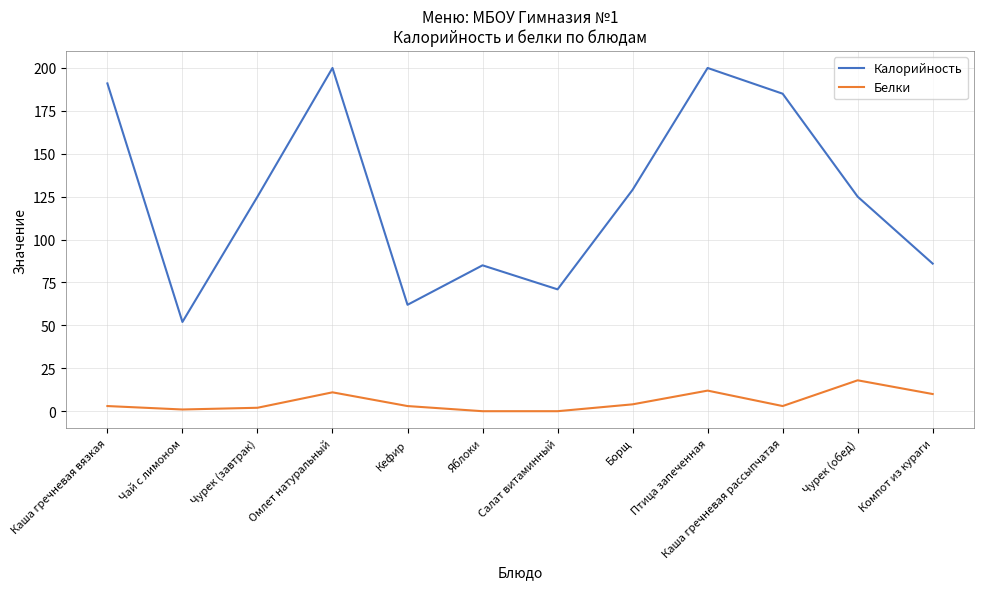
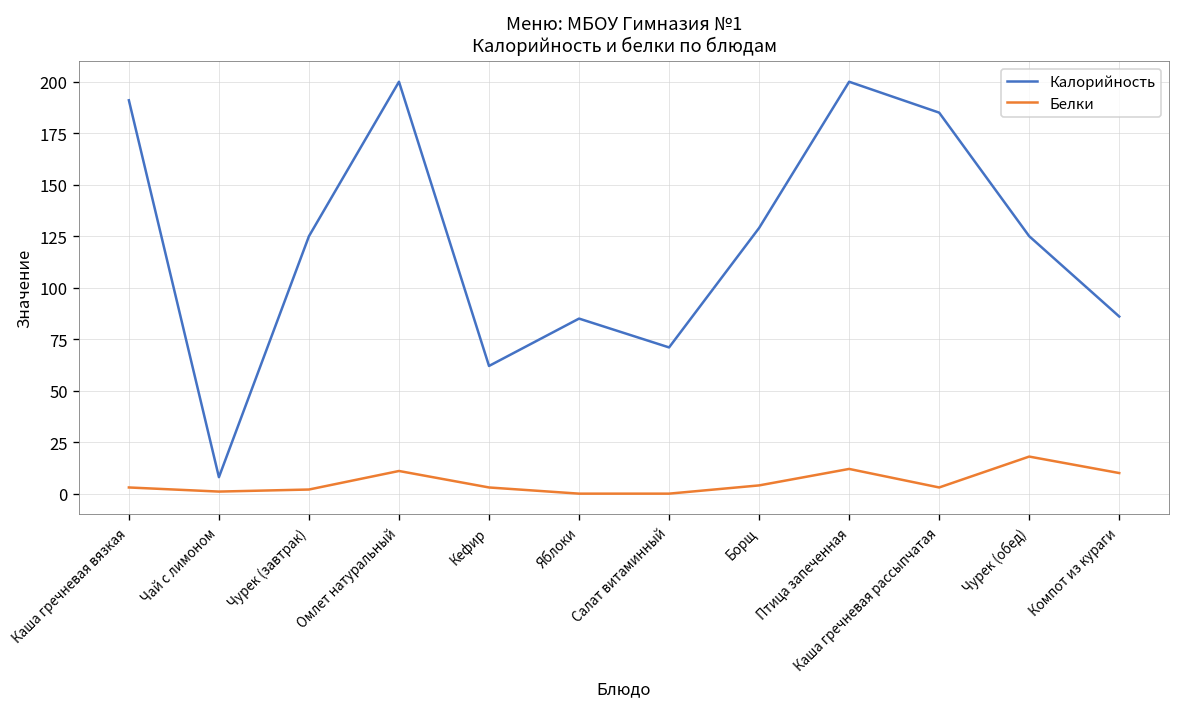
  {
    "Калорийность": {
      "Каша гречневая вязкая": 191,
-     "Чай с лимоном": 52,
+     "Чай с лимоном": 8,
      "Чурек (завтрак)": 125,
      "Омлет натуральный": 200,
      "Кефир": 62,
      "Яблоки": 85,
      "Салат витаминный": 71,
      "Борщ": 129,
      "Птица запеченная": 200,
      "Каша гречневая рассыпчатая": 185,
      "Чурек (обед)": 125,
      "Компот из кураги": 86
    },
    "Белки": {
      "Каша гречневая вязкая": 3,
      "Чай с лимоном": 1,
      "Чурек (завтрак)": 2,
      "Омлет натуральный": 11,
      "Кефир": 3,
      "Яблоки": 0,
      "Салат витаминный": 0,
      "Борщ": 4,
      "Птица запеченная": 12,
      "Каша гречневая рассыпчатая": 3,
      "Чурек (обед)": 18,
      "Компот из кураги": 10
    }
  }
